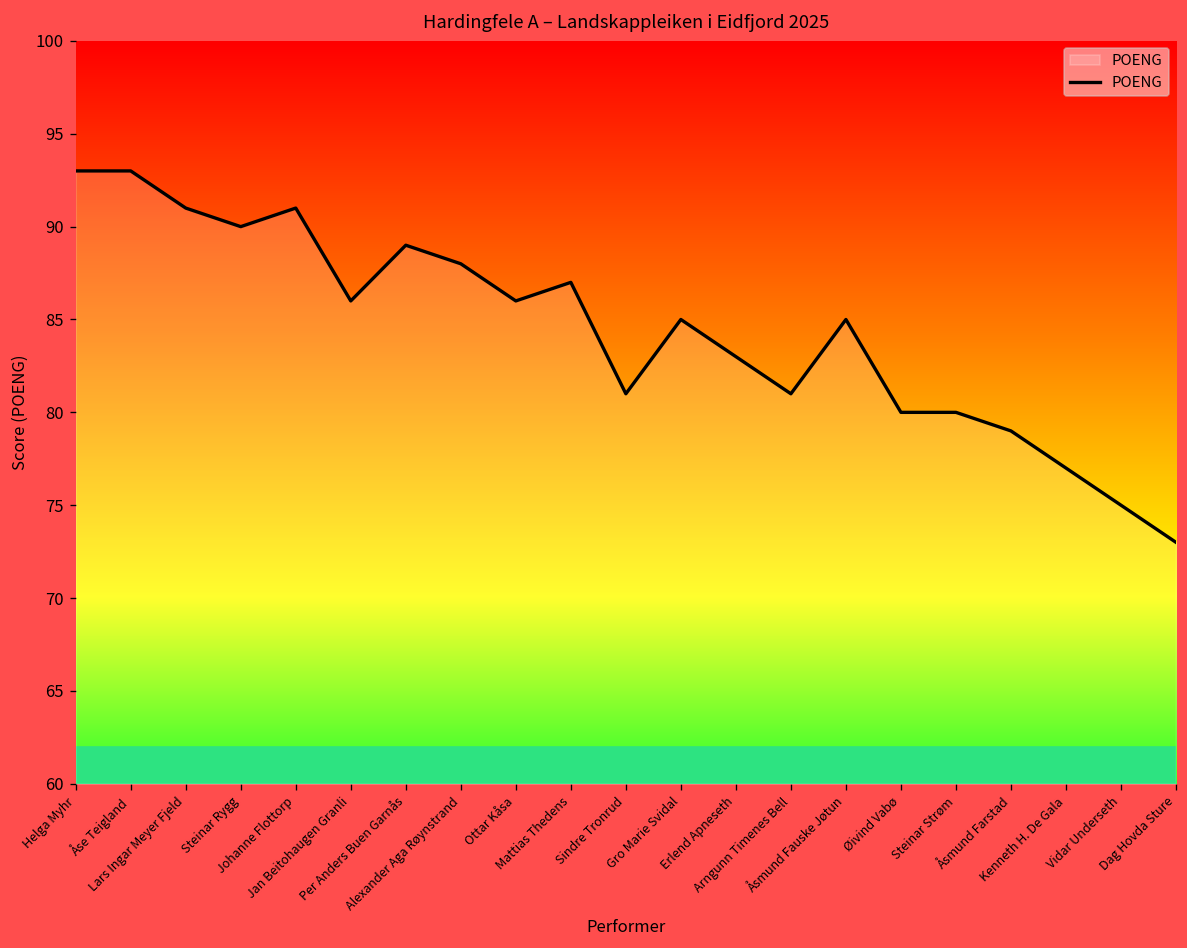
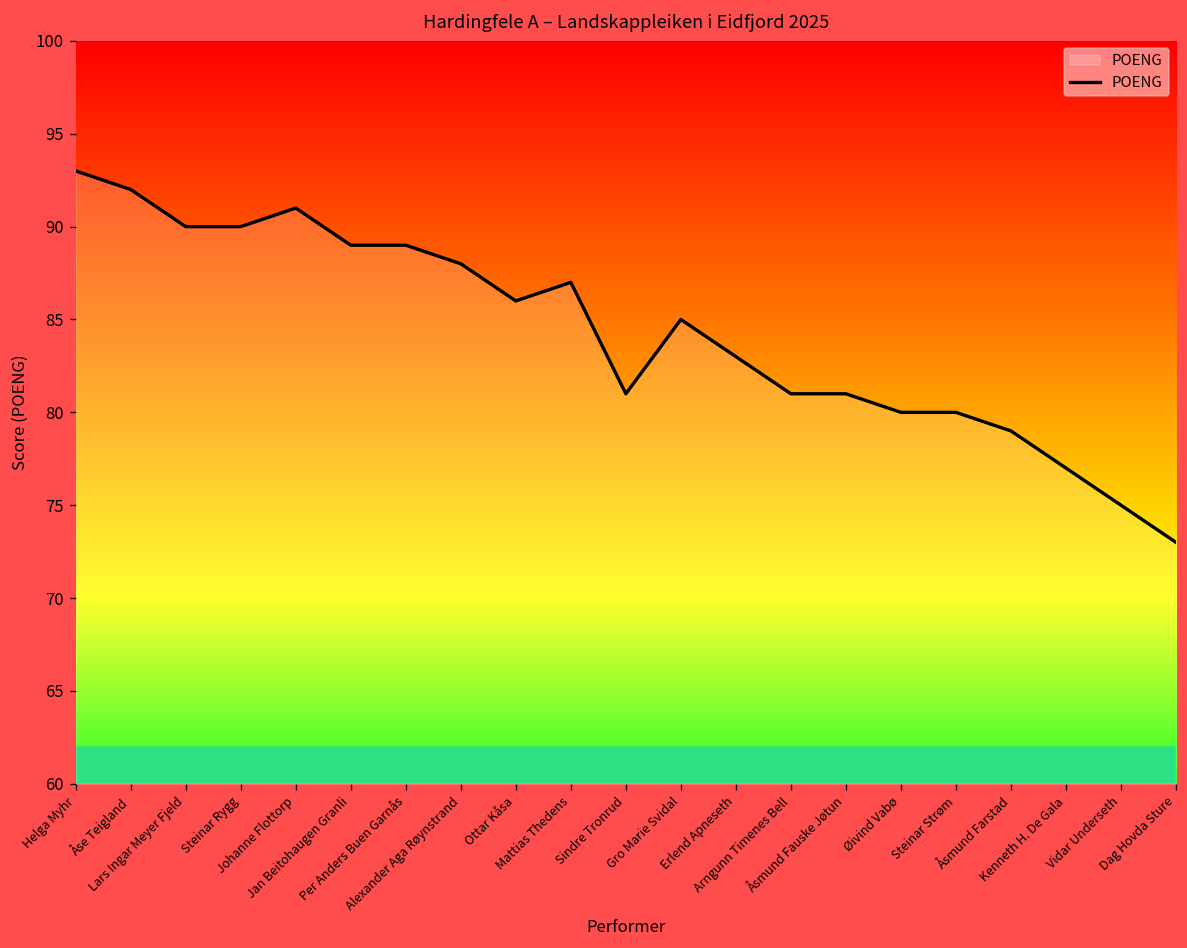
  {
    "Helga Myhr": 93,
-   "Åse Teigland": 93,
-   "Lars Ingar Meyer Fjeld": 91,
+   "Åse Teigland": 92,
+   "Lars Ingar Meyer Fjeld": 90,
    "Steinar Rygg": 90,
    "Johanne Flottorp": 91,
-   "Jan Beitohaugen Granli": 86,
+   "Jan Beitohaugen Granli": 89,
    "Per Anders Buen Garnås": 89,
    "Alexander Aga Røynstrand": 88,
    "Ottar Kåsa": 86,
    "Mattias Thedens": 87,
    "Sindre Tronrud": 81,
    "Gro Marie Svidal": 85,
    "Erlend Apneseth": 83,
    "Arngunn Timenes Bell": 81,
-   "Åsmund Fauske Jøtun": 85,
+   "Åsmund Fauske Jøtun": 81,
    "Øivind Vabø": 80,
    "Steinar Strøm": 80,
    "Åsmund Farstad": 79,
    "Kenneth H. De Gala": 77,
    "Vidar Underseth": 75,
    "Dag Hovda Sture": 73
  }
